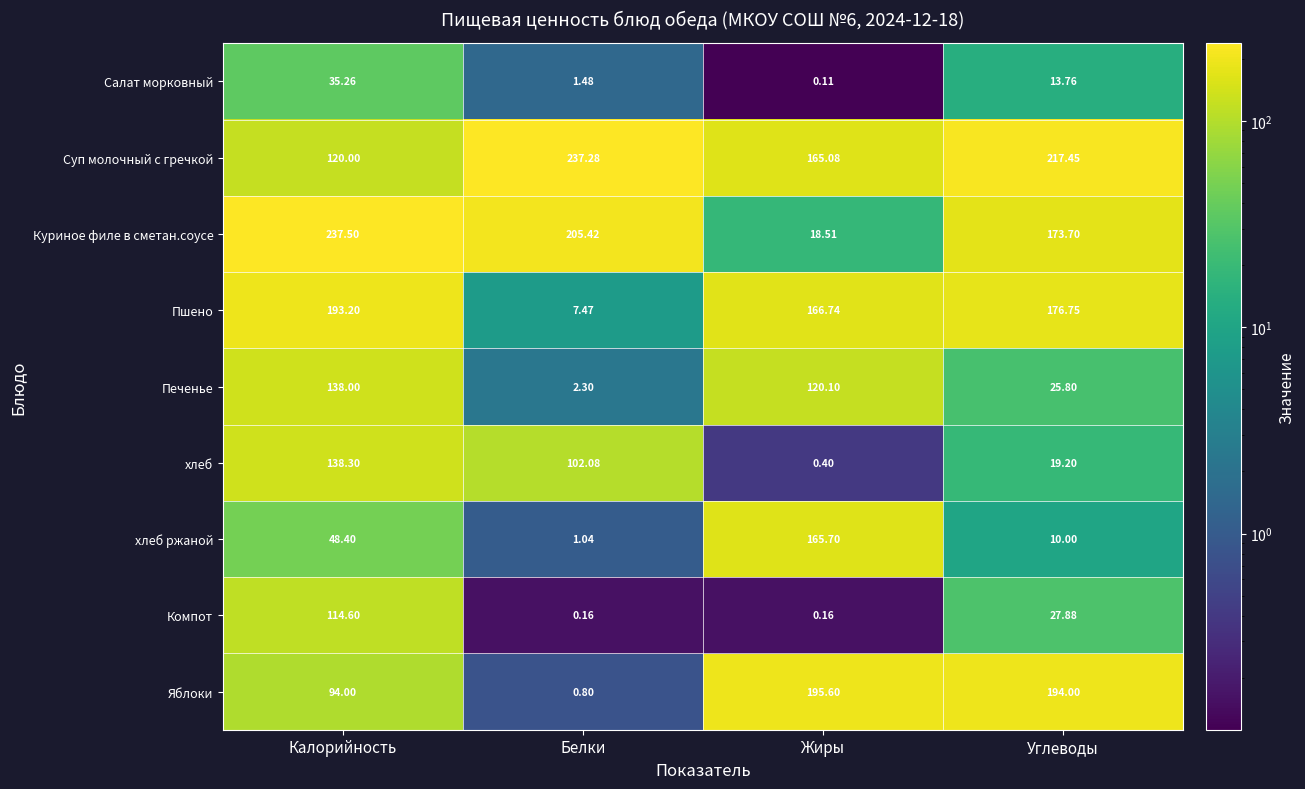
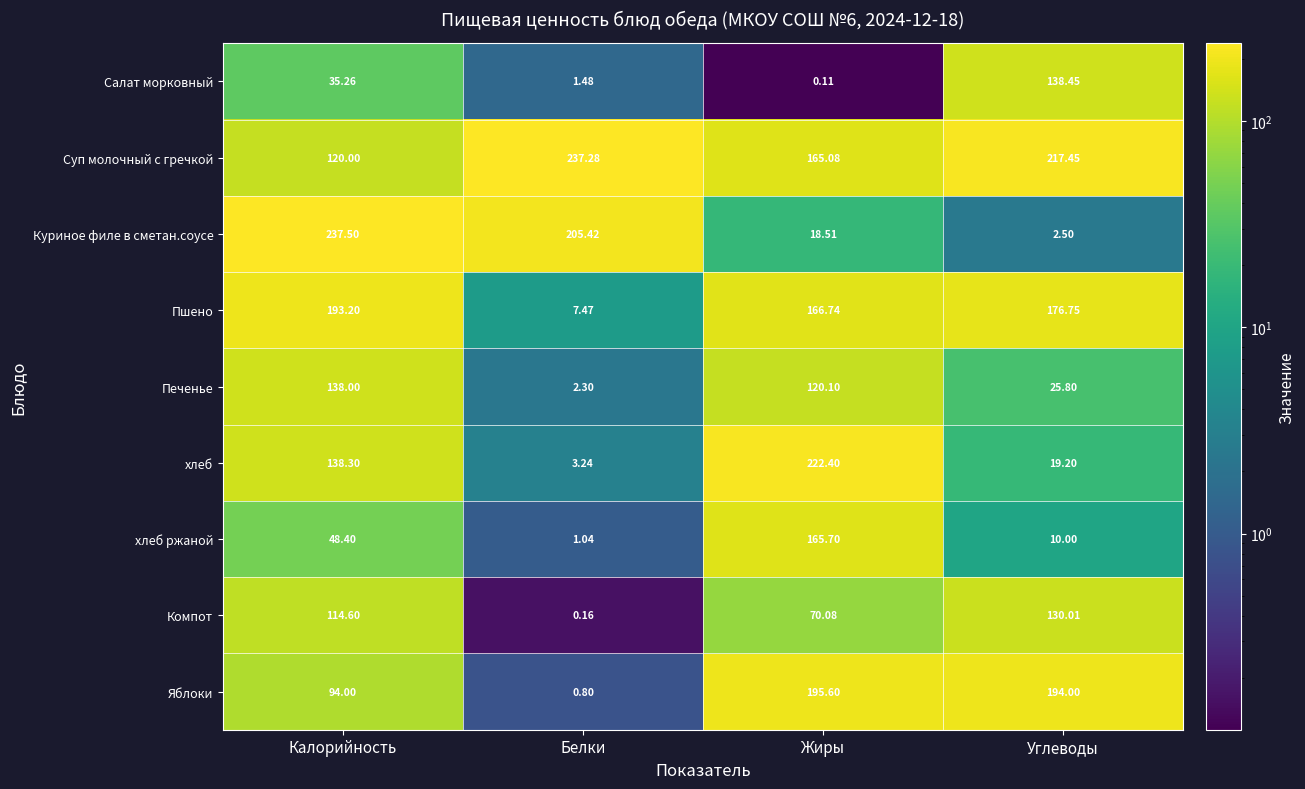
  {
    "Салат морковный": {
      "Калорийность": 35.26,
      "Белки": 1.48,
      "Жиры": 0.11,
-     "Углеводы": 13.76
+     "Углеводы": 138.45
    },
    "Суп молочный с гречкой": {
      "Калорийность": 120.00,
      "Белки": 237.28,
      "Жиры": 165.08,
      "Углеводы": 217.45
    },
    "Куриное филе в сметан.соусе": {
      "Калорийность": 237.50,
      "Белки": 205.42,
      "Жиры": 18.51,
-     "Углеводы": 173.70
+     "Углеводы": 2.50
    },
    "Пшено": {
      "Калорийность": 193.20,
      "Белки": 7.47,
      "Жиры": 166.74,
      "Углеводы": 176.75
    },
    "Печенье": {
      "Калорийность": 138.00,
      "Белки": 2.30,
      "Жиры": 120.10,
      "Углеводы": 25.80
    },
    "хлеб": {
      "Калорийность": 138.30,
-     "Белки": 102.08,
-     "Жиры": 0.40,
+     "Белки": 3.24,
+     "Жиры": 222.40,
      "Углеводы": 19.20
    },
    "хлеб ржаной": {
      "Калорийность": 48.40,
      "Белки": 1.04,
      "Жиры": 165.70,
      "Углеводы": 10.00
    },
    "Компот": {
      "Калорийность": 114.60,
      "Белки": 0.16,
-     "Жиры": 0.16,
-     "Углеводы": 27.88
+     "Жиры": 70.08,
+     "Углеводы": 130.01
    },
    "Яблоки": {
      "Калорийность": 94.00,
      "Белки": 0.80,
      "Жиры": 195.60,
      "Углеводы": 194.00
    }
  }
